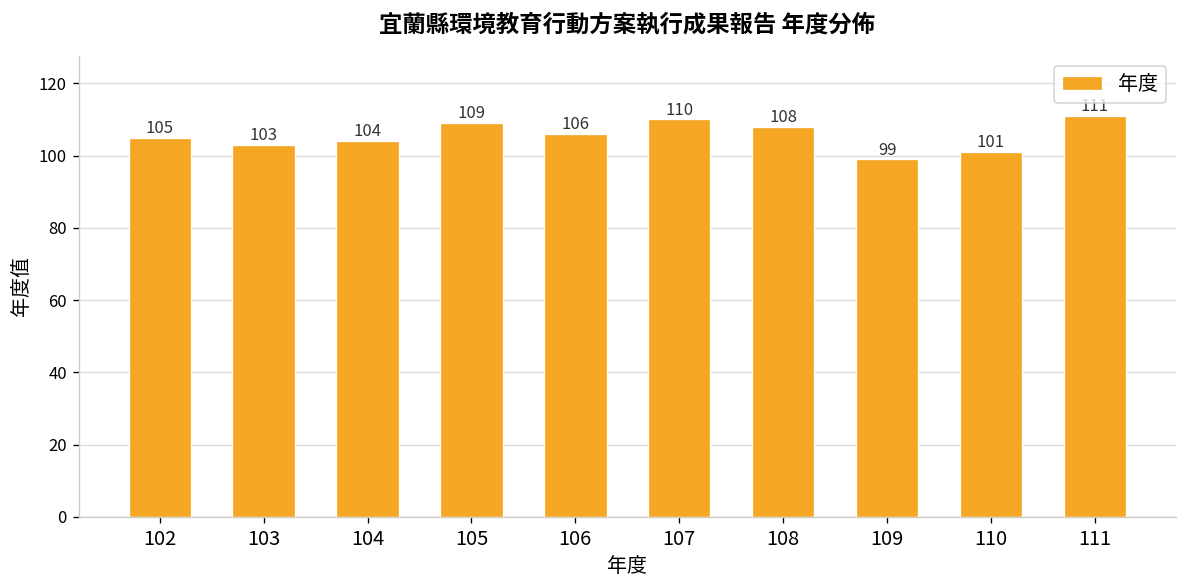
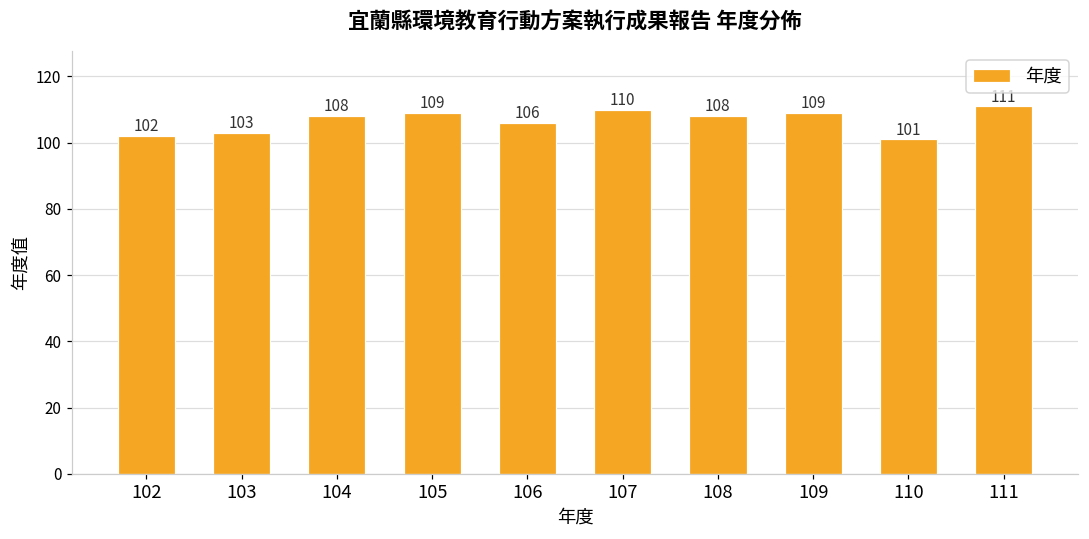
  {
-   "102": 105,
+   "102": 102,
    "103": 103,
-   "104": 104,
+   "104": 108,
    "105": 109,
    "106": 106,
    "107": 110,
    "108": 108,
-   "109": 99,
+   "109": 109,
    "110": 101
  }
